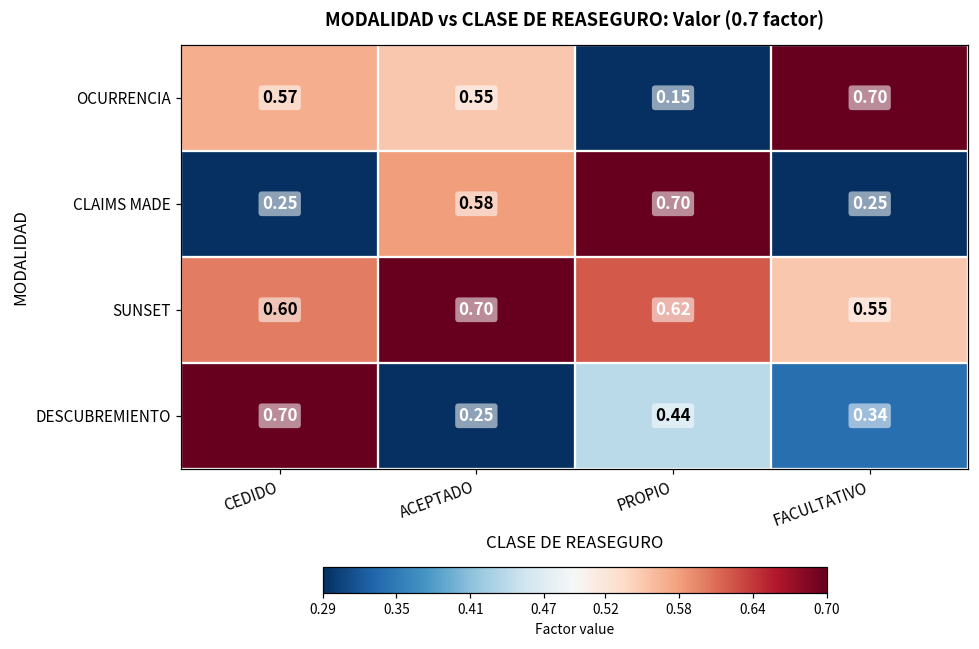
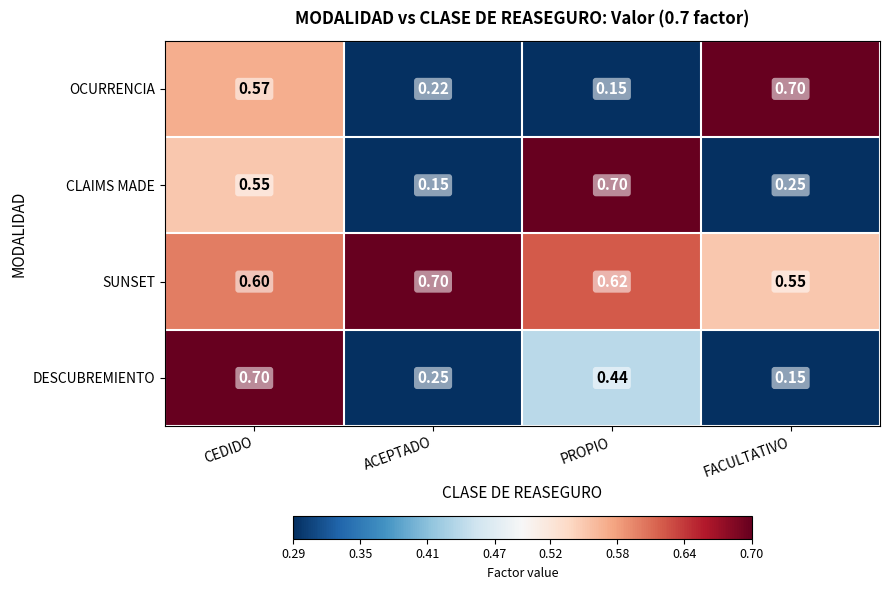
  {
    "OCURRENCIA": {
-     "ACEPTADO": 0.55
+     "ACEPTADO": 0.22
    },
    "CLAIMS MADE": {
-     "CEDIDO": 0.25,
-     "ACEPTADO": 0.58
+     "CEDIDO": 0.55,
+     "ACEPTADO": 0.15
    },
    "DESCUBREMIENTO": {
-     "FACULTATIVO": 0.34
+     "FACULTATIVO": 0.15
    }
  }
